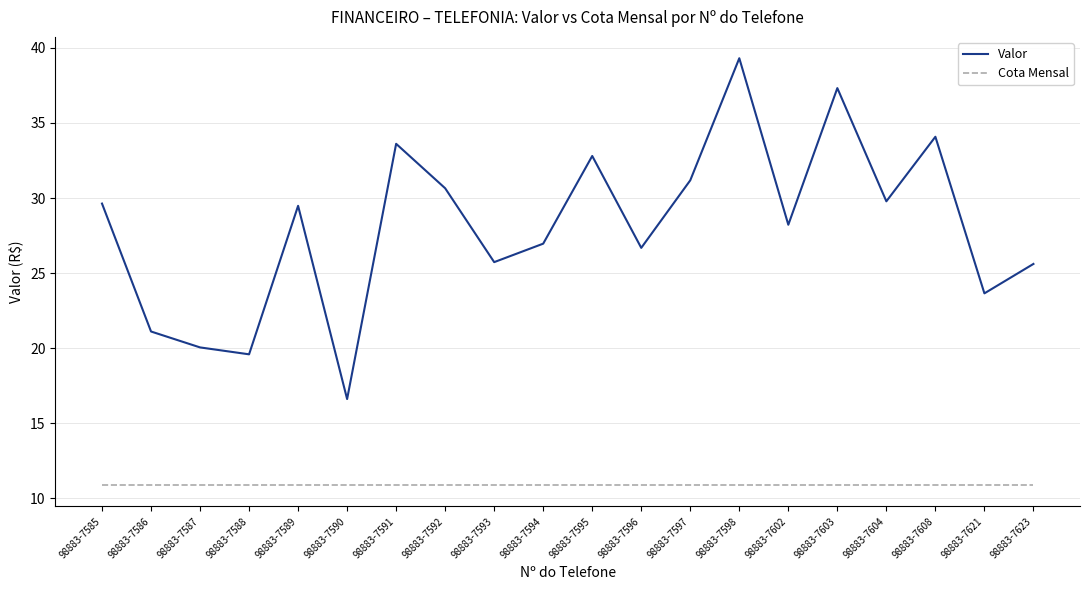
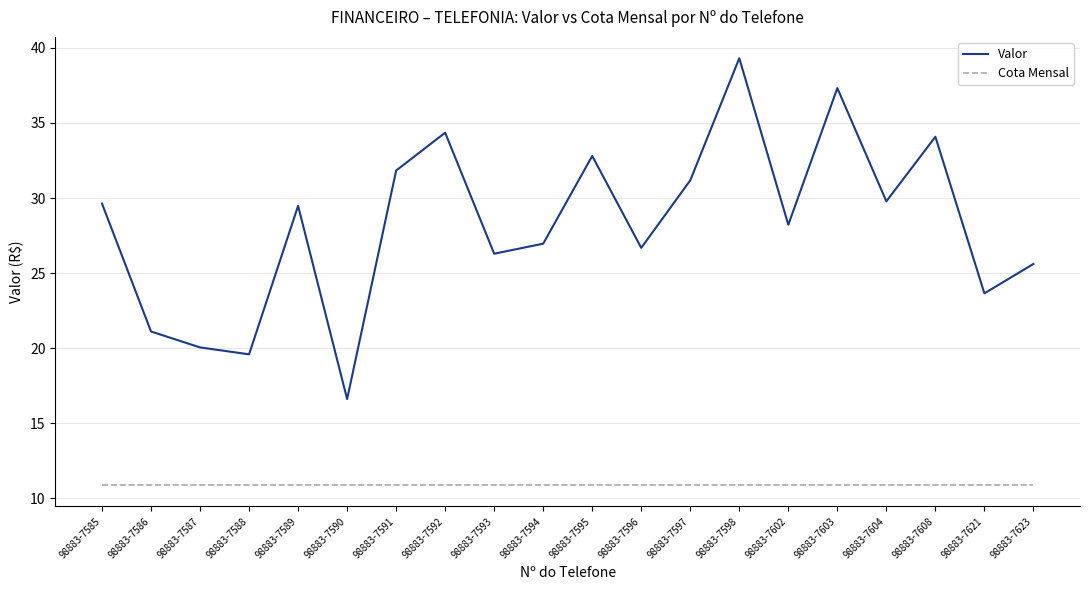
  {
    "Valor": {
      "98883-7585": 29.6,
      "98883-7586": 21.1,
      "98883-7587": 20.1,
      "98883-7588": 19.6,
      "98883-7589": 29.5,
      "98883-7590": 16.6,
-     "98883-7591": 33.6,
-     "98883-7592": 30.7,
-     "98883-7593": 25.7,
+     "98883-7591": 31.8,
+     "98883-7592": 34.4,
+     "98883-7593": 26.3,
      "98883-7594": 27.0,
      "98883-7595": 32.8,
      "98883-7596": 26.7,
      "98883-7597": 31.2,
      "98883-7598": 39.3,
      "98883-7602": 28.2,
      "98883-7603": 37.3,
      "98883-7604": 29.8,
      "98883-7608": 34.1,
      "98883-7621": 23.7,
      "98883-7623": 25.6
    },
    "Cota Mensal": {
      "98883-7585": 10.9,
      "98883-7586": 10.9,
      "98883-7587": 10.9,
      "98883-7588": 10.9,
      "98883-7589": 10.9,
      "98883-7590": 10.9,
      "98883-7591": 10.9,
      "98883-7592": 10.9,
      "98883-7593": 10.9,
      "98883-7594": 10.9,
      "98883-7595": 10.9,
      "98883-7596": 10.9,
      "98883-7597": 10.9,
      "98883-7598": 10.9,
      "98883-7602": 10.9,
      "98883-7603": 10.9,
      "98883-7604": 10.9,
      "98883-7608": 10.9,
      "98883-7621": 10.9,
      "98883-7623": 10.9
    }
  }
